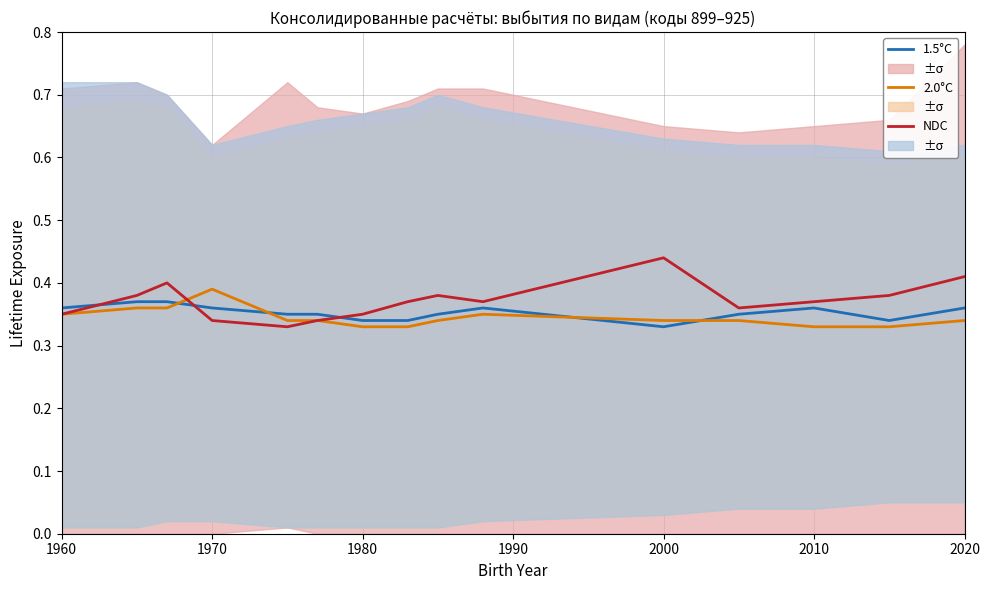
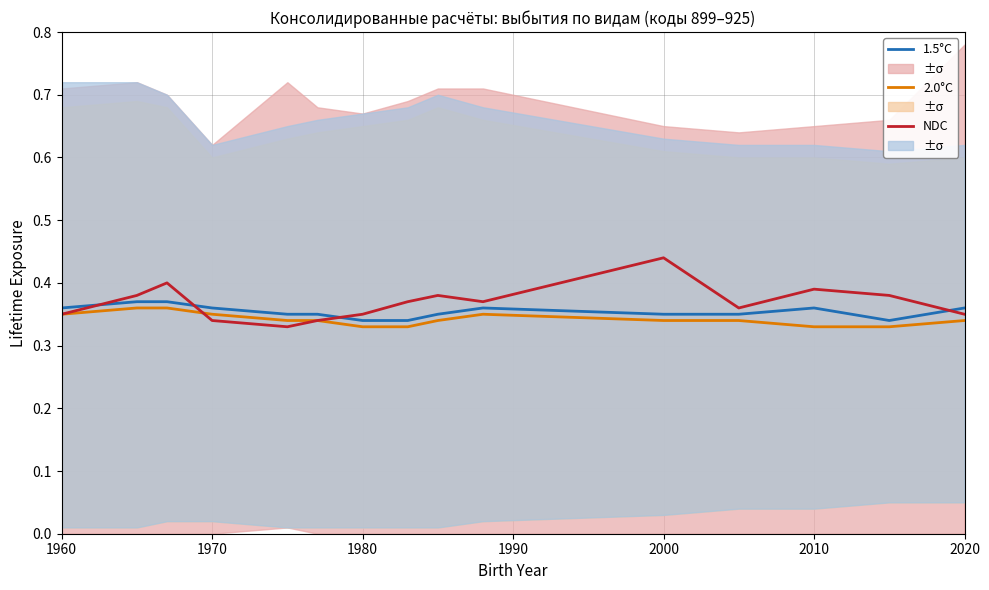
  {
    "1.5°C": {
      "1960": 0.36,
      "1970": 0.36,
      "1980": 0.34,
-     "2000": 0.33,
+     "2000": 0.35,
      "2010": 0.36,
      "2020": 0.36
    },
    "2.0°C": {
-     "1970": 0.39,
+     "1970": 0.35,
      "1980": 0.33,
      "2000": 0.34,
      "2010": 0.33,
      "2020": 0.34
    },
    "NDC": {
      "1970": 0.34,
      "1980": 0.35,
      "2000": 0.44,
-     "2010": 0.37,
-     "2020": 0.41
+     "2010": 0.39,
+     "2020": 0.35
    }
  }
